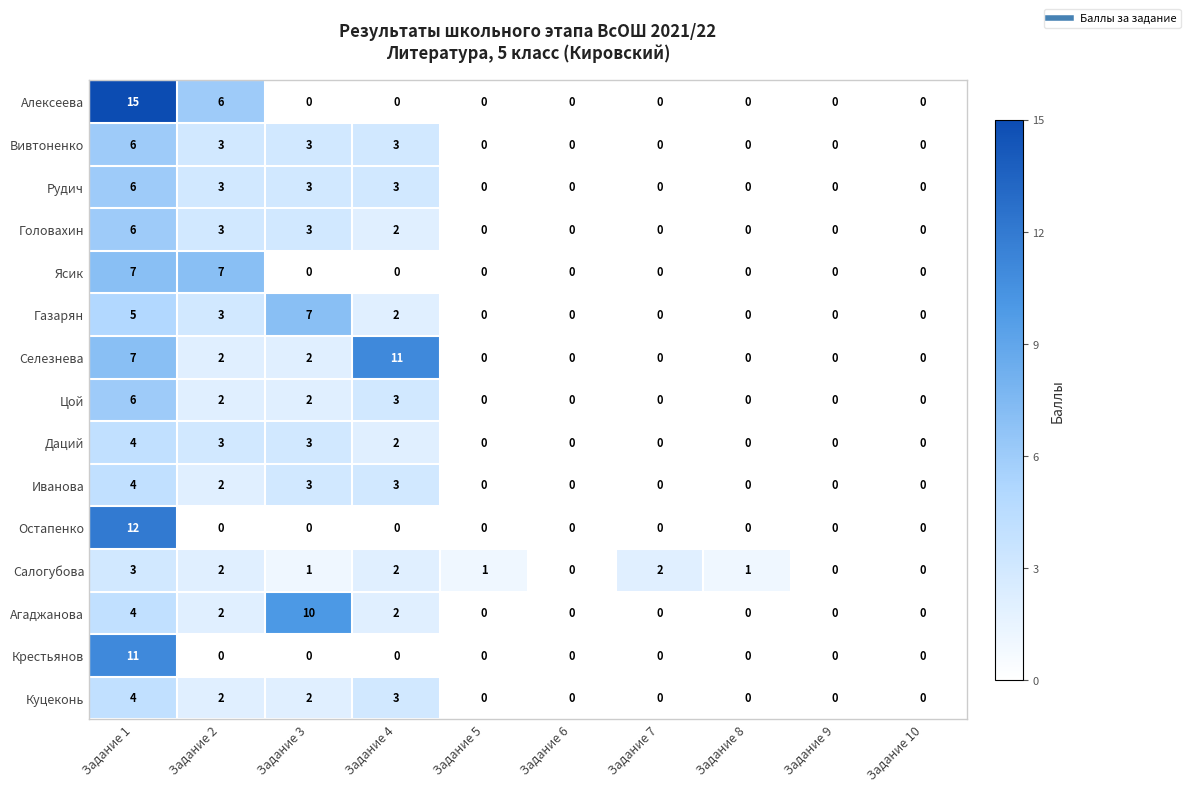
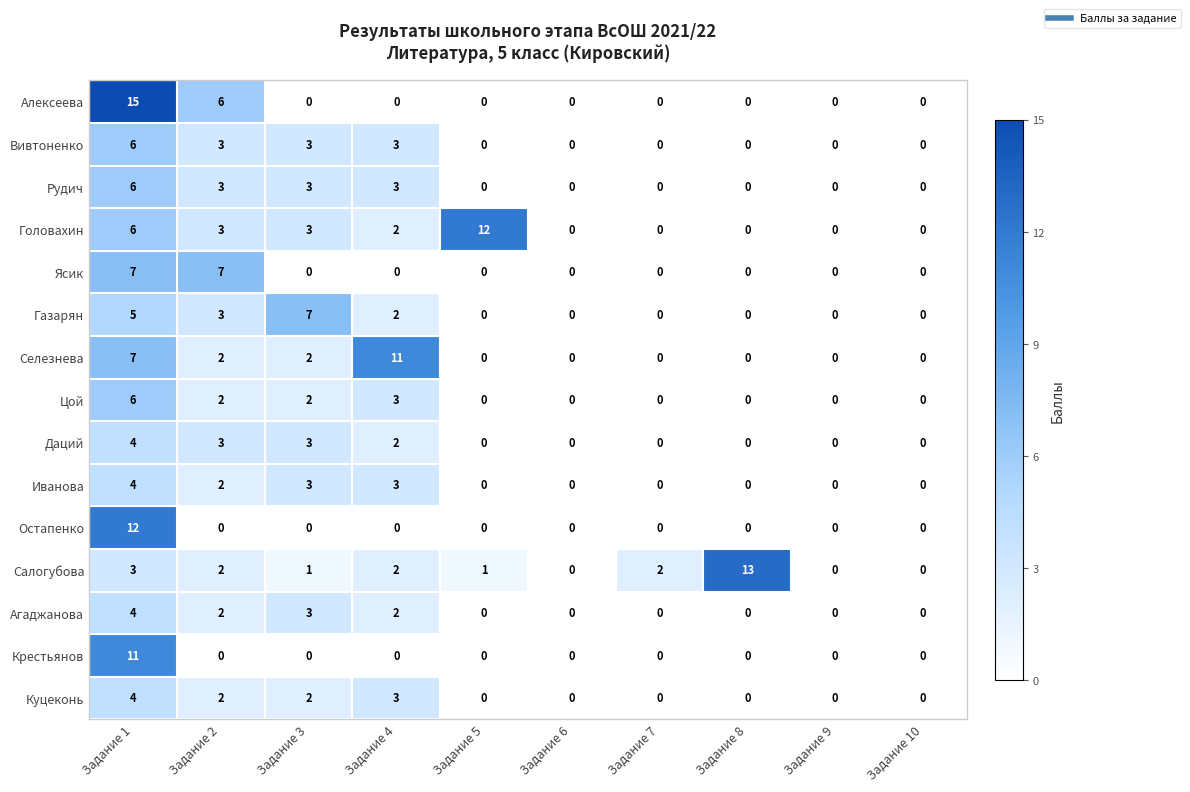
  {
    "Алексеева": {
      "Задание 1": 15,
      "Задание 2": 6,
      "Задание 3": 0,
      "Задание 4": 0,
      "Задание 5": 0,
      "Задание 6": 0,
      "Задание 7": 0,
      "Задание 8": 0,
      "Задание 9": 0,
      "Задание 10": 0
    },
    "Вивтоненко": {
      "Задание 1": 6,
      "Задание 2": 3,
      "Задание 3": 3,
      "Задание 4": 3,
      "Задание 5": 0,
      "Задание 6": 0,
      "Задание 7": 0,
      "Задание 8": 0,
      "Задание 9": 0,
      "Задание 10": 0
    },
    "Рудич": {
      "Задание 1": 6,
      "Задание 2": 3,
      "Задание 3": 3,
      "Задание 4": 3,
      "Задание 5": 0,
      "Задание 6": 0,
      "Задание 7": 0,
      "Задание 8": 0,
      "Задание 9": 0,
      "Задание 10": 0
    },
    "Головахин": {
      "Задание 1": 6,
      "Задание 2": 3,
      "Задание 3": 3,
      "Задание 4": 2,
-     "Задание 5": 0,
+     "Задание 5": 12,
      "Задание 6": 0,
      "Задание 7": 0,
      "Задание 8": 0,
      "Задание 9": 0,
      "Задание 10": 0
    },
    "Ясик": {
      "Задание 1": 7,
      "Задание 2": 7,
      "Задание 3": 0,
      "Задание 4": 0,
      "Задание 5": 0,
      "Задание 6": 0,
      "Задание 7": 0,
      "Задание 8": 0,
      "Задание 9": 0,
      "Задание 10": 0
    },
    "Газарян": {
      "Задание 1": 5,
      "Задание 2": 3,
      "Задание 3": 7,
      "Задание 4": 2,
      "Задание 5": 0,
      "Задание 6": 0,
      "Задание 7": 0,
      "Задание 8": 0,
      "Задание 9": 0,
      "Задание 10": 0
    },
    "Селезнева": {
      "Задание 1": 7,
      "Задание 2": 2,
      "Задание 3": 2,
      "Задание 4": 11,
      "Задание 5": 0,
      "Задание 6": 0,
      "Задание 7": 0,
      "Задание 8": 0,
      "Задание 9": 0,
      "Задание 10": 0
    },
    "Цой": {
      "Задание 1": 6,
      "Задание 2": 2,
      "Задание 3": 2,
      "Задание 4": 3,
      "Задание 5": 0,
      "Задание 6": 0,
      "Задание 7": 0,
      "Задание 8": 0,
      "Задание 9": 0,
      "Задание 10": 0
    },
    "Даций": {
      "Задание 1": 4,
      "Задание 2": 3,
      "Задание 3": 3,
      "Задание 4": 2,
      "Задание 5": 0,
      "Задание 6": 0,
      "Задание 7": 0,
      "Задание 8": 0,
      "Задание 9": 0,
      "Задание 10": 0
    },
    "Иванова": {
      "Задание 1": 4,
      "Задание 2": 2,
      "Задание 3": 3,
      "Задание 4": 3,
      "Задание 5": 0,
      "Задание 6": 0,
      "Задание 7": 0,
      "Задание 8": 0,
      "Задание 9": 0,
      "Задание 10": 0
    },
    "Остапенко": {
      "Задание 1": 12,
      "Задание 2": 0,
      "Задание 3": 0,
      "Задание 4": 0,
      "Задание 5": 0,
      "Задание 6": 0,
      "Задание 7": 0,
      "Задание 8": 0,
      "Задание 9": 0,
      "Задание 10": 0
    },
    "Салогубова": {
      "Задание 1": 3,
      "Задание 2": 2,
      "Задание 3": 1,
      "Задание 4": 2,
      "Задание 5": 1,
      "Задание 6": 0,
      "Задание 7": 2,
-     "Задание 8": 1,
+     "Задание 8": 13,
      "Задание 9": 0,
      "Задание 10": 0
    },
    "Агаджанова": {
      "Задание 1": 4,
      "Задание 2": 2,
-     "Задание 3": 10,
+     "Задание 3": 3,
      "Задание 4": 2,
      "Задание 5": 0,
      "Задание 6": 0,
      "Задание 7": 0,
      "Задание 8": 0,
      "Задание 9": 0,
      "Задание 10": 0
    },
    "Крестьянов": {
      "Задание 1": 11,
      "Задание 2": 0,
      "Задание 3": 0,
      "Задание 4": 0,
      "Задание 5": 0,
      "Задание 6": 0,
      "Задание 7": 0,
      "Задание 8": 0,
      "Задание 9": 0,
      "Задание 10": 0
    },
    "Куцеконь": {
      "Задание 1": 4,
      "Задание 2": 2,
      "Задание 3": 2,
      "Задание 4": 3,
      "Задание 5": 0,
      "Задание 6": 0,
      "Задание 7": 0,
      "Задание 8": 0,
      "Задание 9": 0,
      "Задание 10": 0
    }
  }
